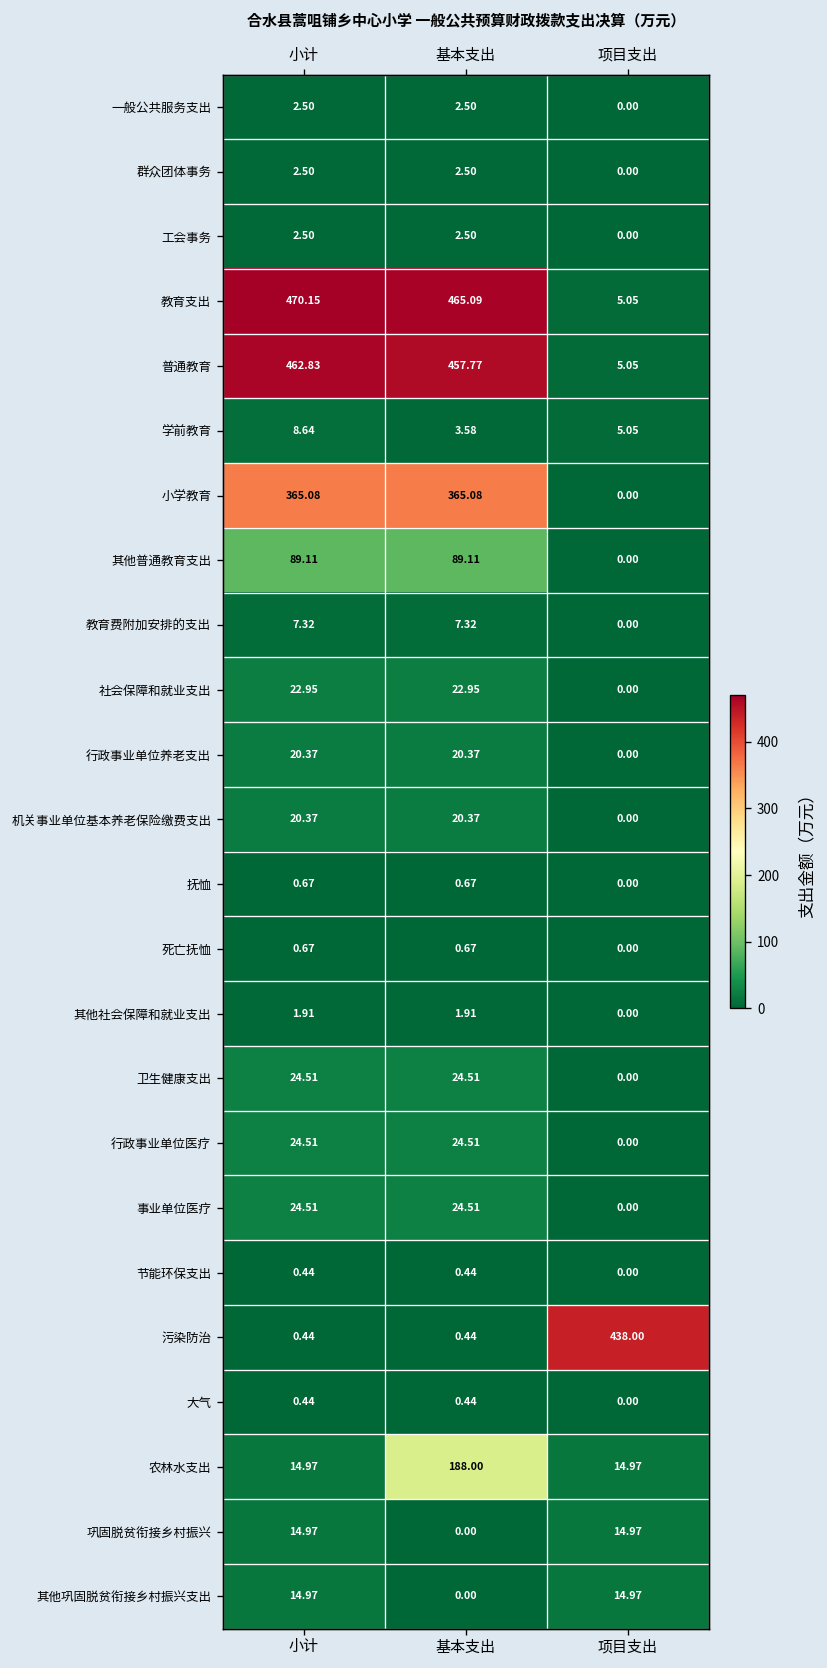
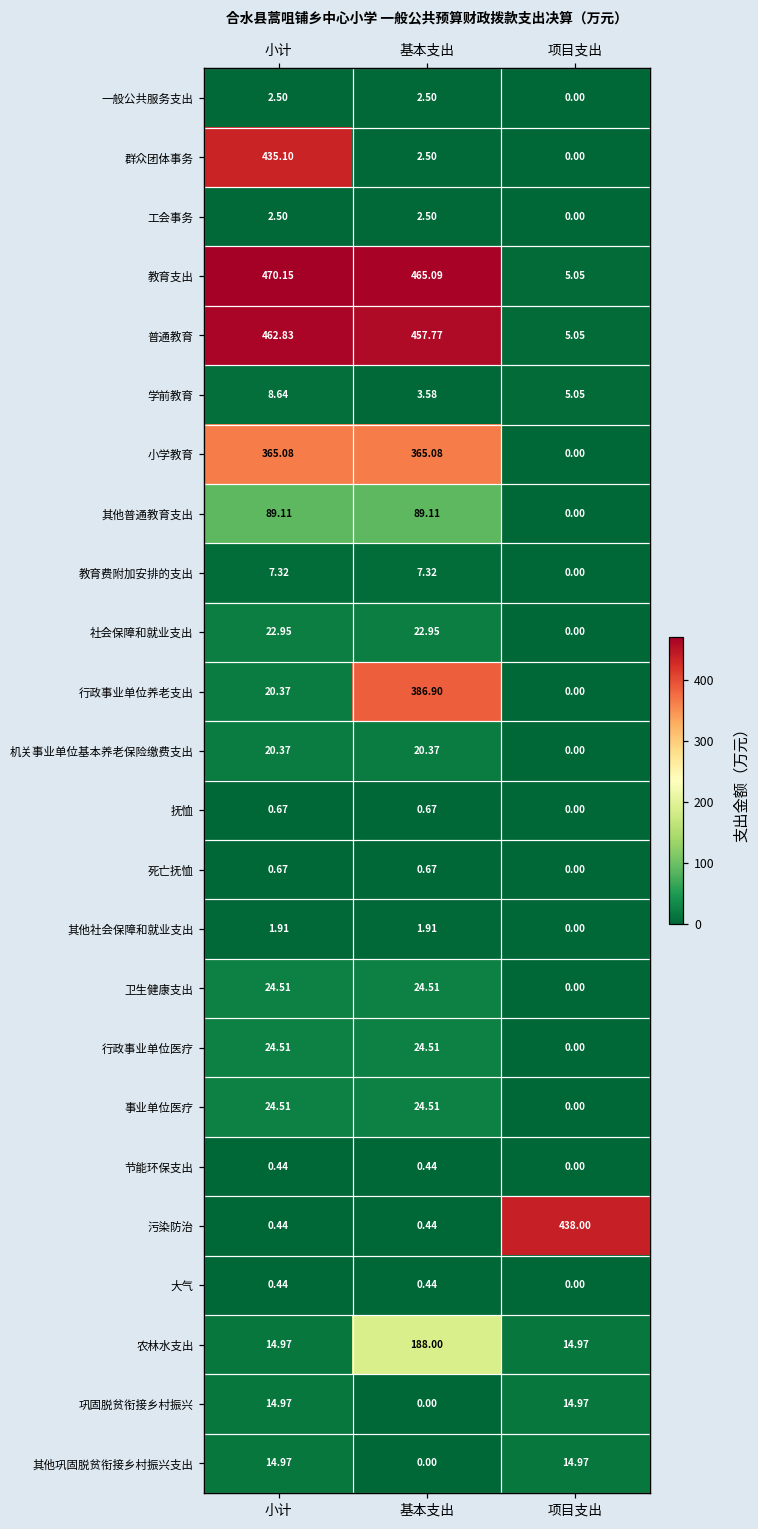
  {
    "一般公共服务支出": {
      "小计": 2.50,
      "基本支出": 2.50,
      "项目支出": 0.00
    },
    "群众团体事务": {
-     "小计": 2.50,
+     "小计": 435.10,
      "基本支出": 2.50,
      "项目支出": 0.00
    },
    "工会事务": {
      "小计": 2.50,
      "基本支出": 2.50,
      "项目支出": 0.00
    },
    "教育支出": {
      "小计": 470.15,
      "基本支出": 465.09,
      "项目支出": 5.05
    },
    "普通教育": {
      "小计": 462.83,
      "基本支出": 457.77,
      "项目支出": 5.05
    },
    "学前教育": {
      "小计": 8.64,
      "基本支出": 3.58,
      "项目支出": 5.05
    },
    "小学教育": {
      "小计": 365.08,
      "基本支出": 365.08,
      "项目支出": 0.00
    },
    "其他普通教育支出": {
      "小计": 89.11,
      "基本支出": 89.11,
      "项目支出": 0.00
    },
    "教育费附加安排的支出": {
      "小计": 7.32,
      "基本支出": 7.32,
      "项目支出": 0.00
    },
    "社会保障和就业支出": {
      "小计": 22.95,
      "基本支出": 22.95,
      "项目支出": 0.00
    },
    "行政事业单位养老支出": {
      "小计": 20.37,
-     "基本支出": 20.37,
+     "基本支出": 386.90,
      "项目支出": 0.00
    },
    "机关事业单位基本养老保险缴费支出": {
      "小计": 20.37,
      "基本支出": 20.37,
      "项目支出": 0.00
    },
    "抚恤": {
      "小计": 0.67,
      "基本支出": 0.67,
      "项目支出": 0.00
    },
    "死亡抚恤": {
      "小计": 0.67,
      "基本支出": 0.67,
      "项目支出": 0.00
    },
    "其他社会保障和就业支出": {
      "小计": 1.91,
      "基本支出": 1.91,
      "项目支出": 0.00
    },
    "卫生健康支出": {
      "小计": 24.51,
      "基本支出": 24.51,
      "项目支出": 0.00
    },
    "行政事业单位医疗": {
      "小计": 24.51,
      "基本支出": 24.51,
      "项目支出": 0.00
    },
    "事业单位医疗": {
      "小计": 24.51,
      "基本支出": 24.51,
      "项目支出": 0.00
    },
    "节能环保支出": {
      "小计": 0.44,
      "基本支出": 0.44,
      "项目支出": 0.00
    },
    "污染防治": {
      "小计": 0.44,
      "基本支出": 0.44,
      "项目支出": 438.00
    },
    "大气": {
      "小计": 0.44,
      "基本支出": 0.44,
      "项目支出": 0.00
    },
    "农林水支出": {
      "小计": 14.97,
      "基本支出": 188.00,
      "项目支出": 14.97
    },
    "巩固脱贫衔接乡村振兴": {
      "小计": 14.97,
      "基本支出": 0.00,
      "项目支出": 14.97
    },
    "其他巩固脱贫衔接乡村振兴支出": {
      "小计": 14.97,
      "基本支出": 0.00,
      "项目支出": 14.97
    }
  }
